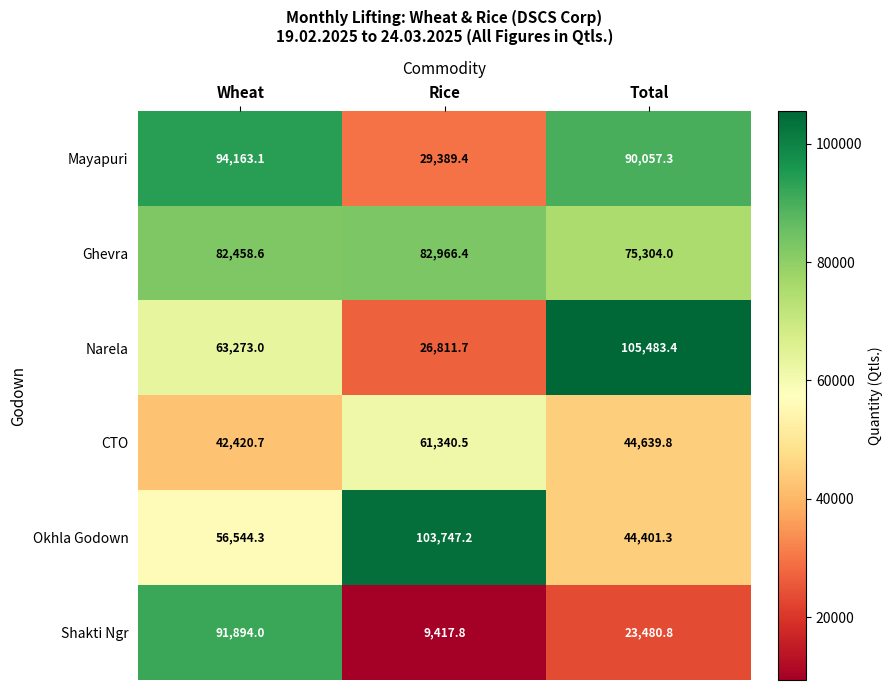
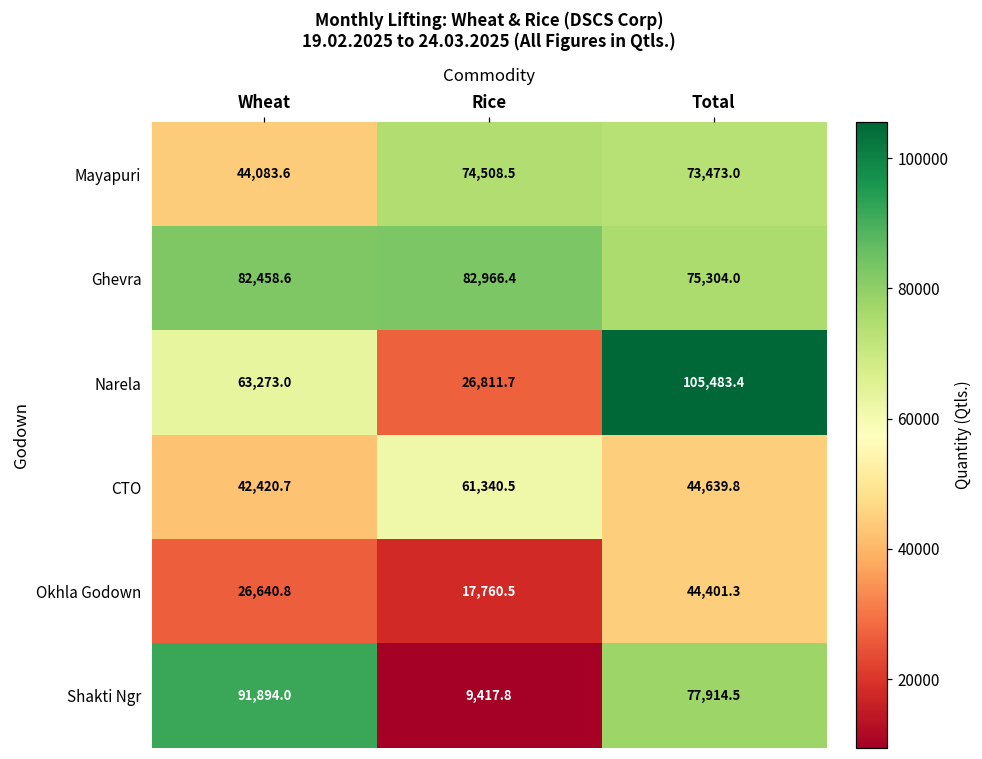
  {
    "Mayapuri": {
-     "Wheat": "94,163.1",
-     "Rice": "29,389.4",
-     "Total": "90,057.3"
+     "Wheat": "44,083.6",
+     "Rice": "74,508.5",
+     "Total": "73,473.0"
    },
    "Ghevra": {
      "Wheat": "82,458.6",
      "Rice": "82,966.4",
      "Total": "75,304.0"
    },
    "Narela": {
      "Wheat": "63,273.0",
      "Rice": "26,811.7",
      "Total": "105,483.4"
    },
    "CTO": {
      "Wheat": "42,420.7",
      "Rice": "61,340.5",
      "Total": "44,639.8"
    },
    "Okhla Godown": {
-     "Wheat": "56,544.3",
-     "Rice": "103,747.2",
+     "Wheat": "26,640.8",
+     "Rice": "17,760.5",
      "Total": "44,401.3"
    },
    "Shakti Ngr": {
      "Wheat": "91,894.0",
      "Rice": "9,417.8",
-     "Total": "23,480.8"
+     "Total": "77,914.5"
    }
  }
